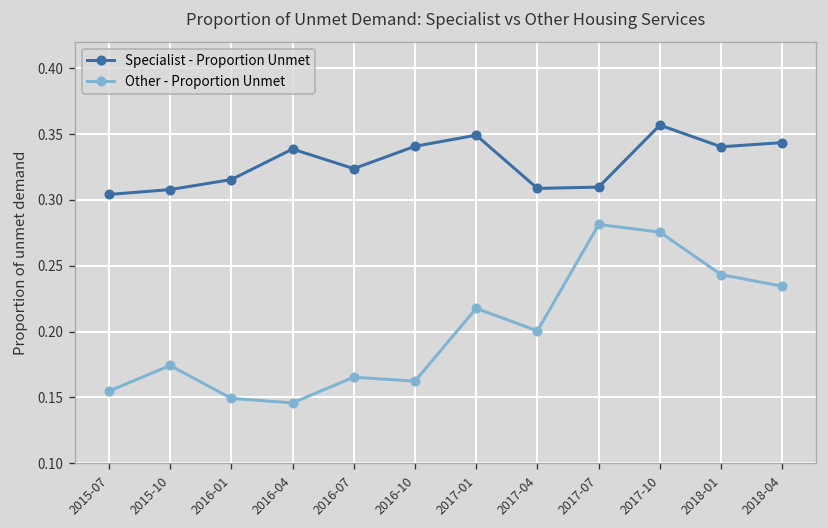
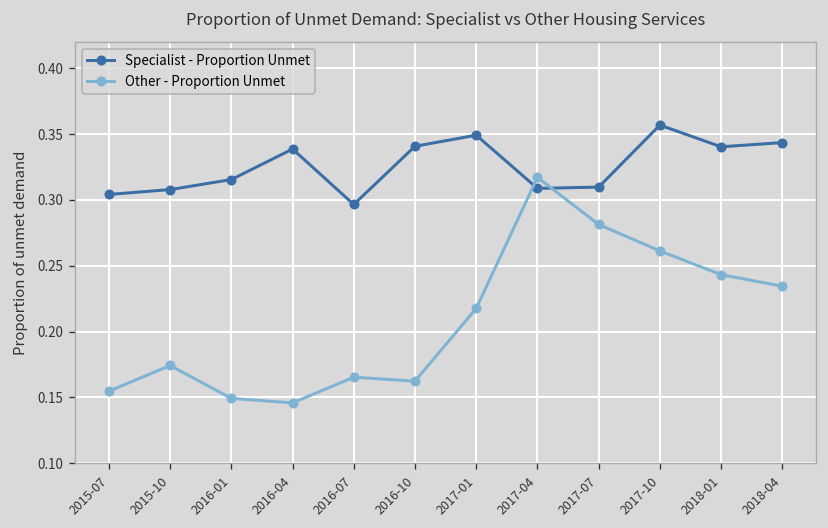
  {
    "Specialist - Proportion Unmet": {
      "2015-07": 0.304,
      "2015-10": 0.308,
      "2016-01": 0.315,
      "2016-04": 0.339,
-     "2016-07": 0.324,
+     "2016-07": 0.297,
      "2016-10": 0.341,
      "2017-01": 0.349,
      "2017-04": 0.309,
      "2017-07": 0.310,
      "2017-10": 0.357,
      "2018-01": 0.340,
      "2018-04": 0.344
    },
    "Other - Proportion Unmet": {
      "2015-07": 0.155,
      "2015-10": 0.174,
      "2016-01": 0.149,
      "2016-04": 0.146,
      "2016-07": 0.165,
      "2016-10": 0.162,
      "2017-01": 0.218,
-     "2017-04": 0.201,
+     "2017-04": 0.317,
      "2017-07": 0.281,
-     "2017-10": 0.276,
+     "2017-10": 0.261,
      "2018-01": 0.243,
      "2018-04": 0.234
    }
  }
